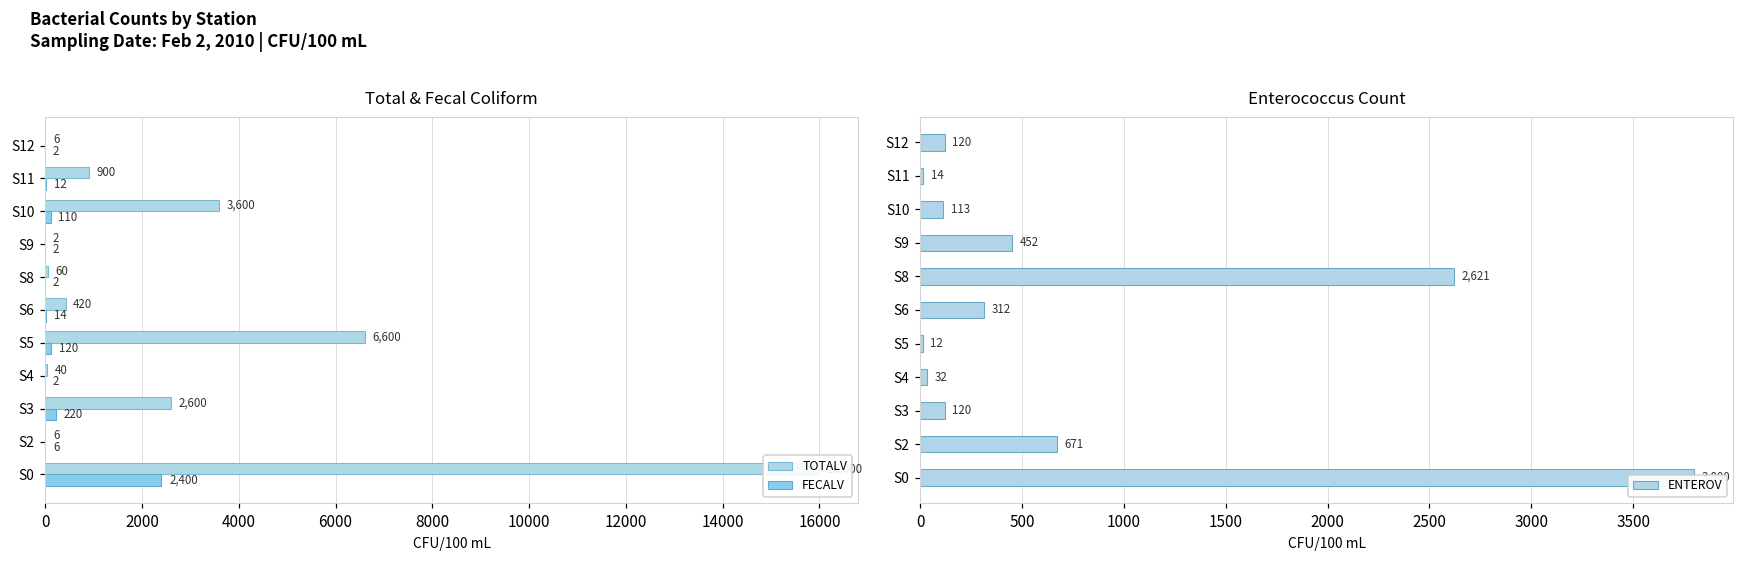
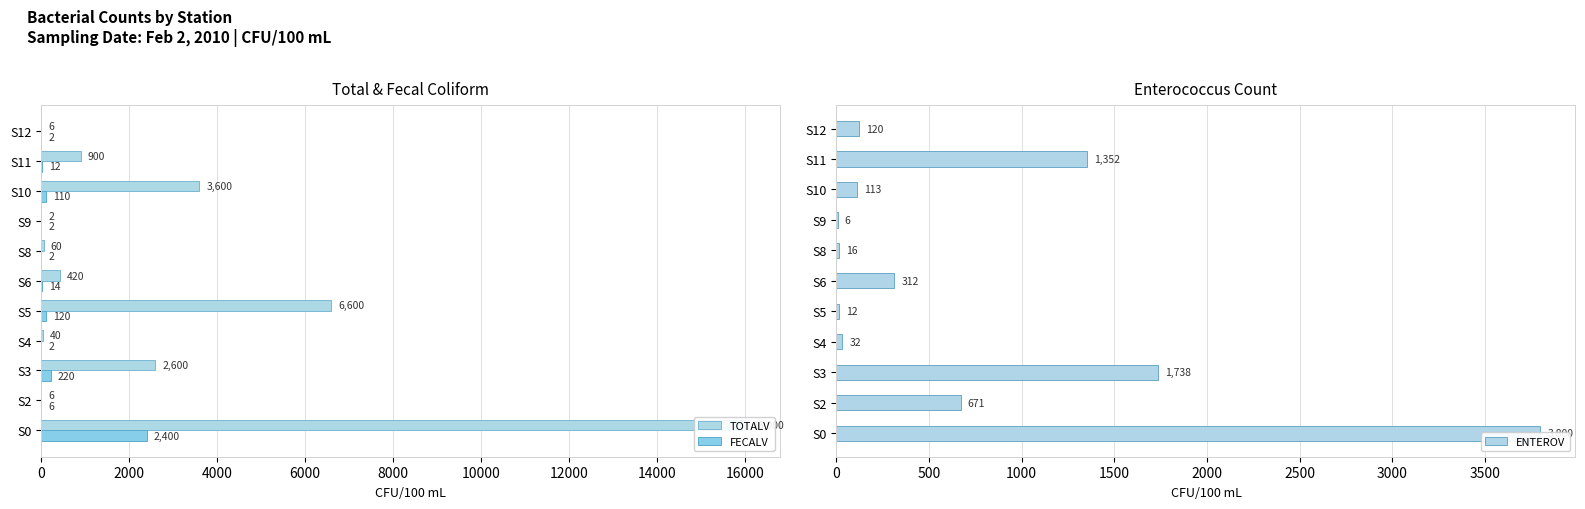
  {
    "Enterococcus Count": {
      "S12": "120",
-     "S11": "14",
+     "S11": "1,352",
      "S10": "113",
-     "S9": "452",
-     "S8": "2,621",
+     "S9": "6",
+     "S8": "16",
      "S6": "312",
      "S5": "12",
      "S4": "32",
-     "S3": "120",
+     "S3": "1,738",
      "S2": "671"
    }
  }
